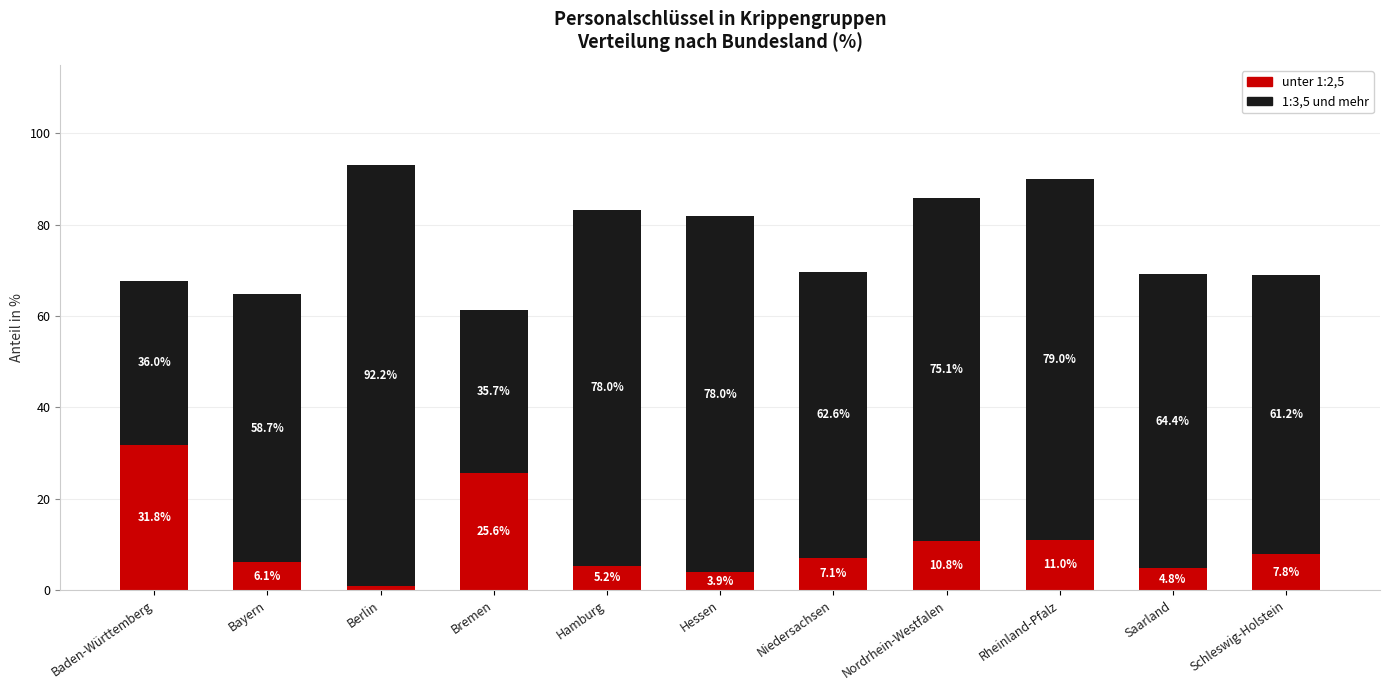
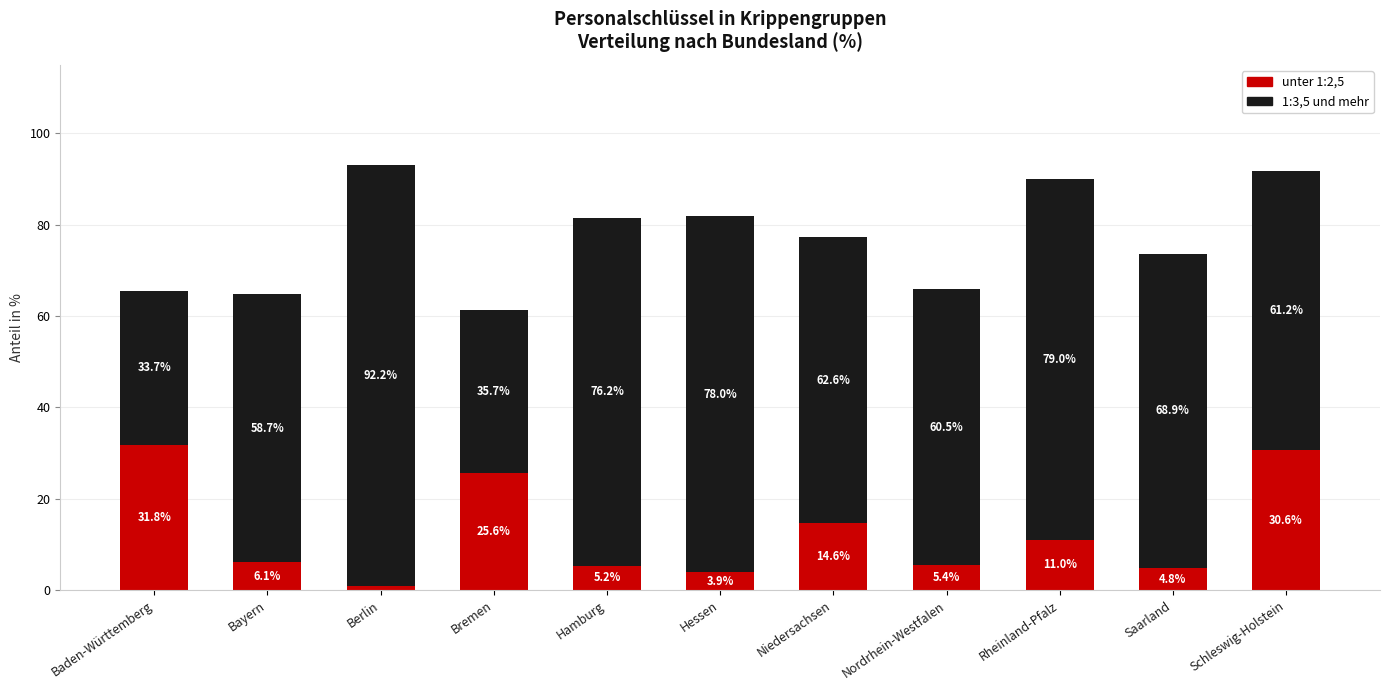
  {
    "unter 1:2,5": {
      "Baden-Württemberg": "31.8%",
      "Bayern": "6.1%",
      "Bremen": "25.6%",
      "Hamburg": "5.2%",
      "Hessen": "3.9%",
-     "Niedersachsen": "7.1%",
-     "Nordrhein-Westfalen": "10.8%",
+     "Niedersachsen": "14.6%",
+     "Nordrhein-Westfalen": "5.4%",
      "Rheinland-Pfalz": "11.0%",
      "Saarland": "4.8%",
-     "Schleswig-Holstein": "7.8%"
+     "Schleswig-Holstein": "30.6%"
    },
    "1:3,5 und mehr": {
-     "Baden-Württemberg": "36.0%",
+     "Baden-Württemberg": "33.7%",
      "Bayern": "58.7%",
      "Berlin": "92.2%",
      "Bremen": "35.7%",
-     "Hamburg": "78.0%",
+     "Hamburg": "76.2%",
      "Hessen": "78.0%",
      "Niedersachsen": "62.6%",
-     "Nordrhein-Westfalen": "75.1%",
+     "Nordrhein-Westfalen": "60.5%",
      "Rheinland-Pfalz": "79.0%",
-     "Saarland": "64.4%",
+     "Saarland": "68.9%",
      "Schleswig-Holstein": "61.2%"
    }
  }
